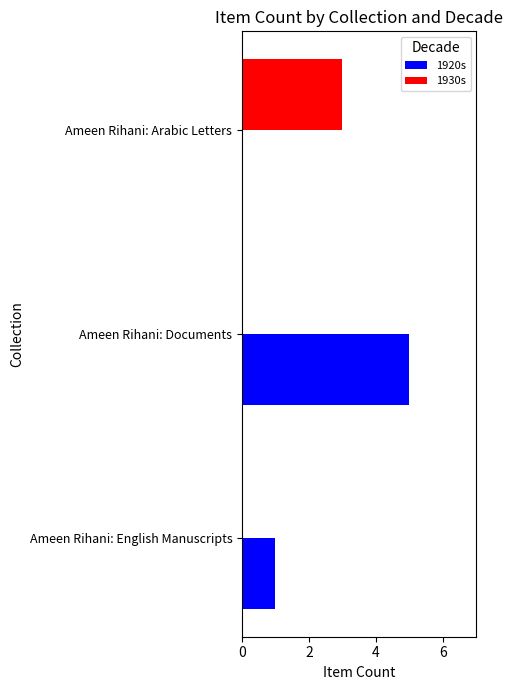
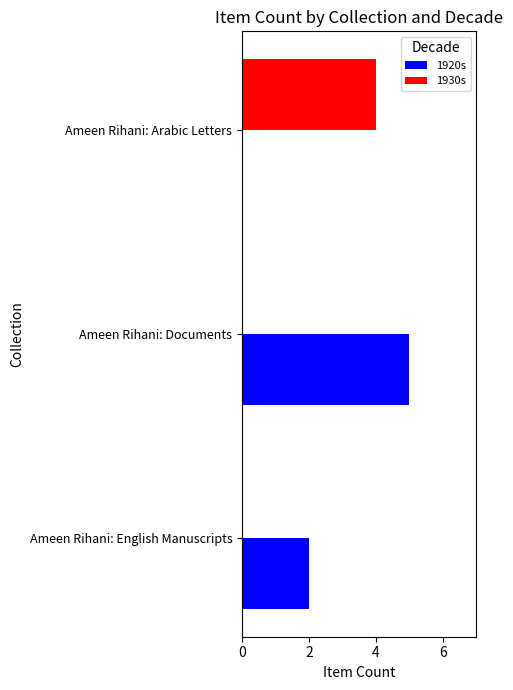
  {
    "1920s": {
      "Ameen Rihani: Arabic Letters": 0,
      "Ameen Rihani: Documents": 5,
-     "Ameen Rihani: English Manuscripts": 1
+     "Ameen Rihani: English Manuscripts": 2
    },
    "1930s": {
-     "Ameen Rihani: Arabic Letters": 3,
+     "Ameen Rihani: Arabic Letters": 4,
      "Ameen Rihani: Documents": 0,
      "Ameen Rihani: English Manuscripts": 0
    }
  }
